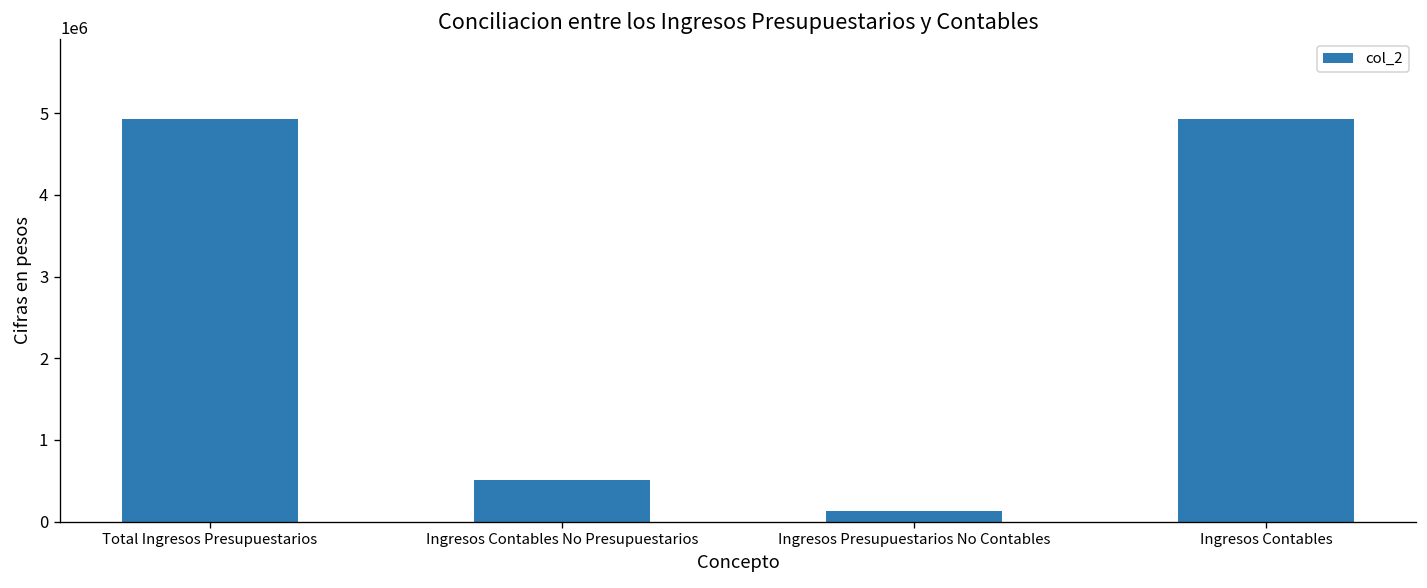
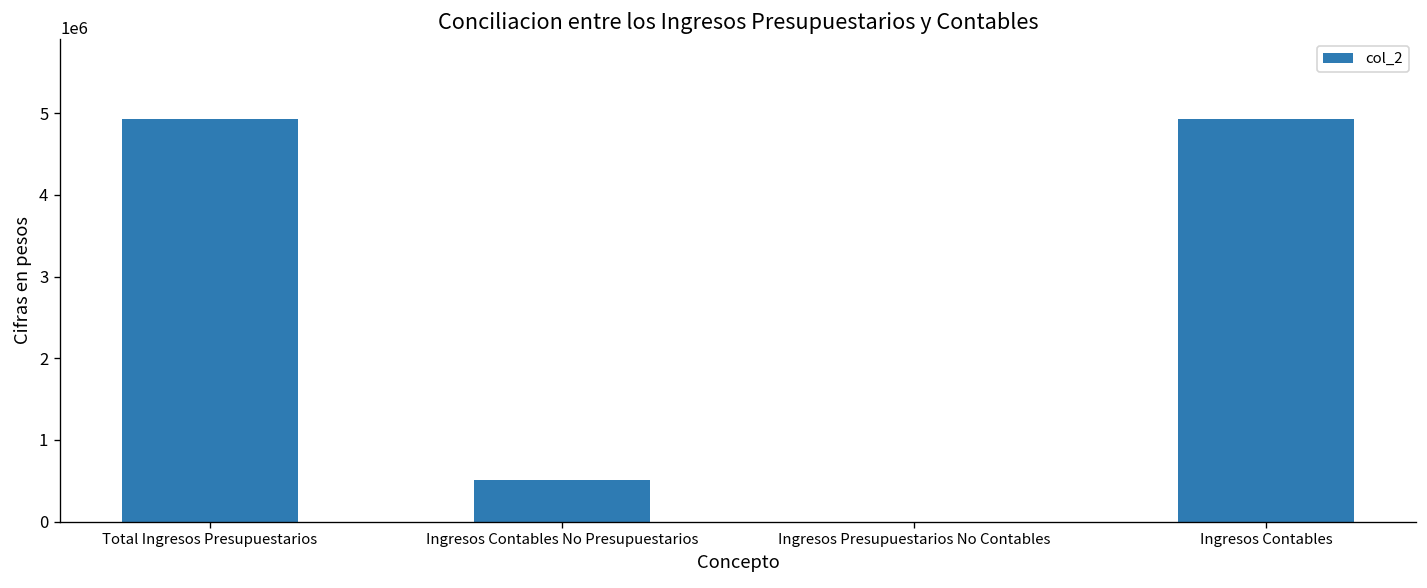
  {
    "Total Ingresos Presupuestarios": 4900000,
    "Ingresos Contables No Presupuestarios": 500000,
-   "Ingresos Presupuestarios No Contables": 100000,
+   "Ingresos Presupuestarios No Contables": 0,
    "Ingresos Contables": 4900000
  }
